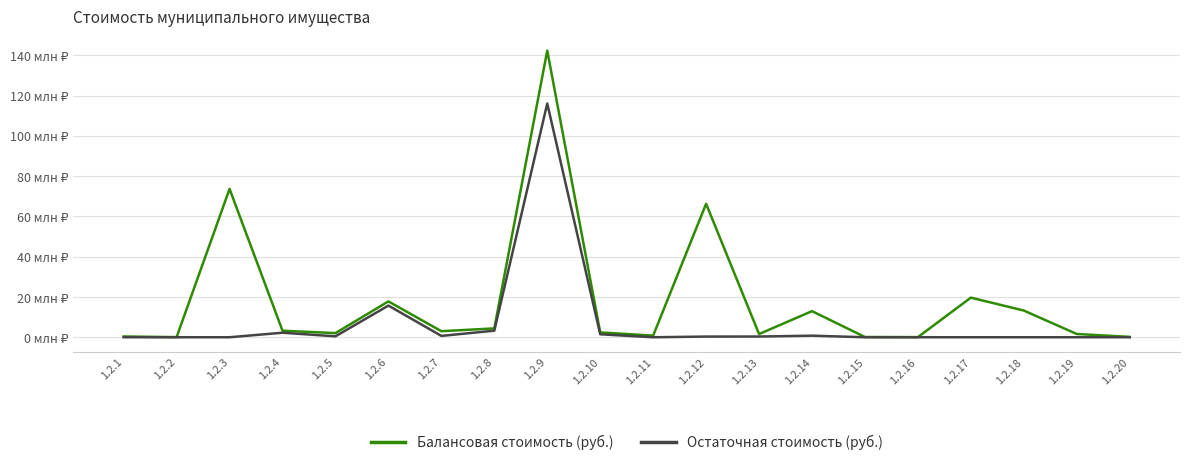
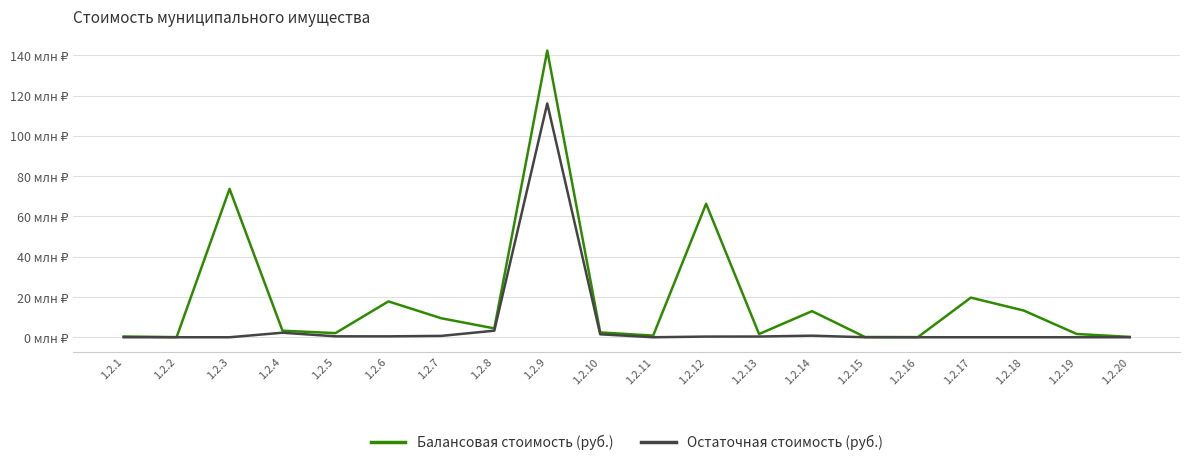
  {
    "Балансовая стоимость (руб.)": {
      "1.2.3": "74 млн ₽",
      "1.2.5": "2 млн ₽",
      "1.2.6": "18 млн ₽",
-     "1.2.7": "3 млн ₽",
+     "1.2.7": "9 млн ₽",
      "1.2.9": "142 млн ₽",
      "1.2.12": "66 млн ₽",
      "1.2.14": "13 млн ₽",
      "1.2.17": "20 млн ₽",
      "1.2.18": "13 млн ₽",
      "1.2.19": "2 млн ₽"
    },
    "Остаточная стоимость (руб.)": {
      "1.2.3": "0 млн ₽",
      "1.2.5": "0 млн ₽",
-     "1.2.6": "16 млн ₽",
+     "1.2.6": "0 млн ₽",
      "1.2.7": "1 млн ₽",
      "1.2.9": "116 млн ₽",
      "1.2.12": "0 млн ₽",
      "1.2.14": "1 млн ₽",
      "1.2.17": "0 млн ₽",
      "1.2.18": "0 млн ₽",
      "1.2.19": "0 млн ₽"
    }
  }
